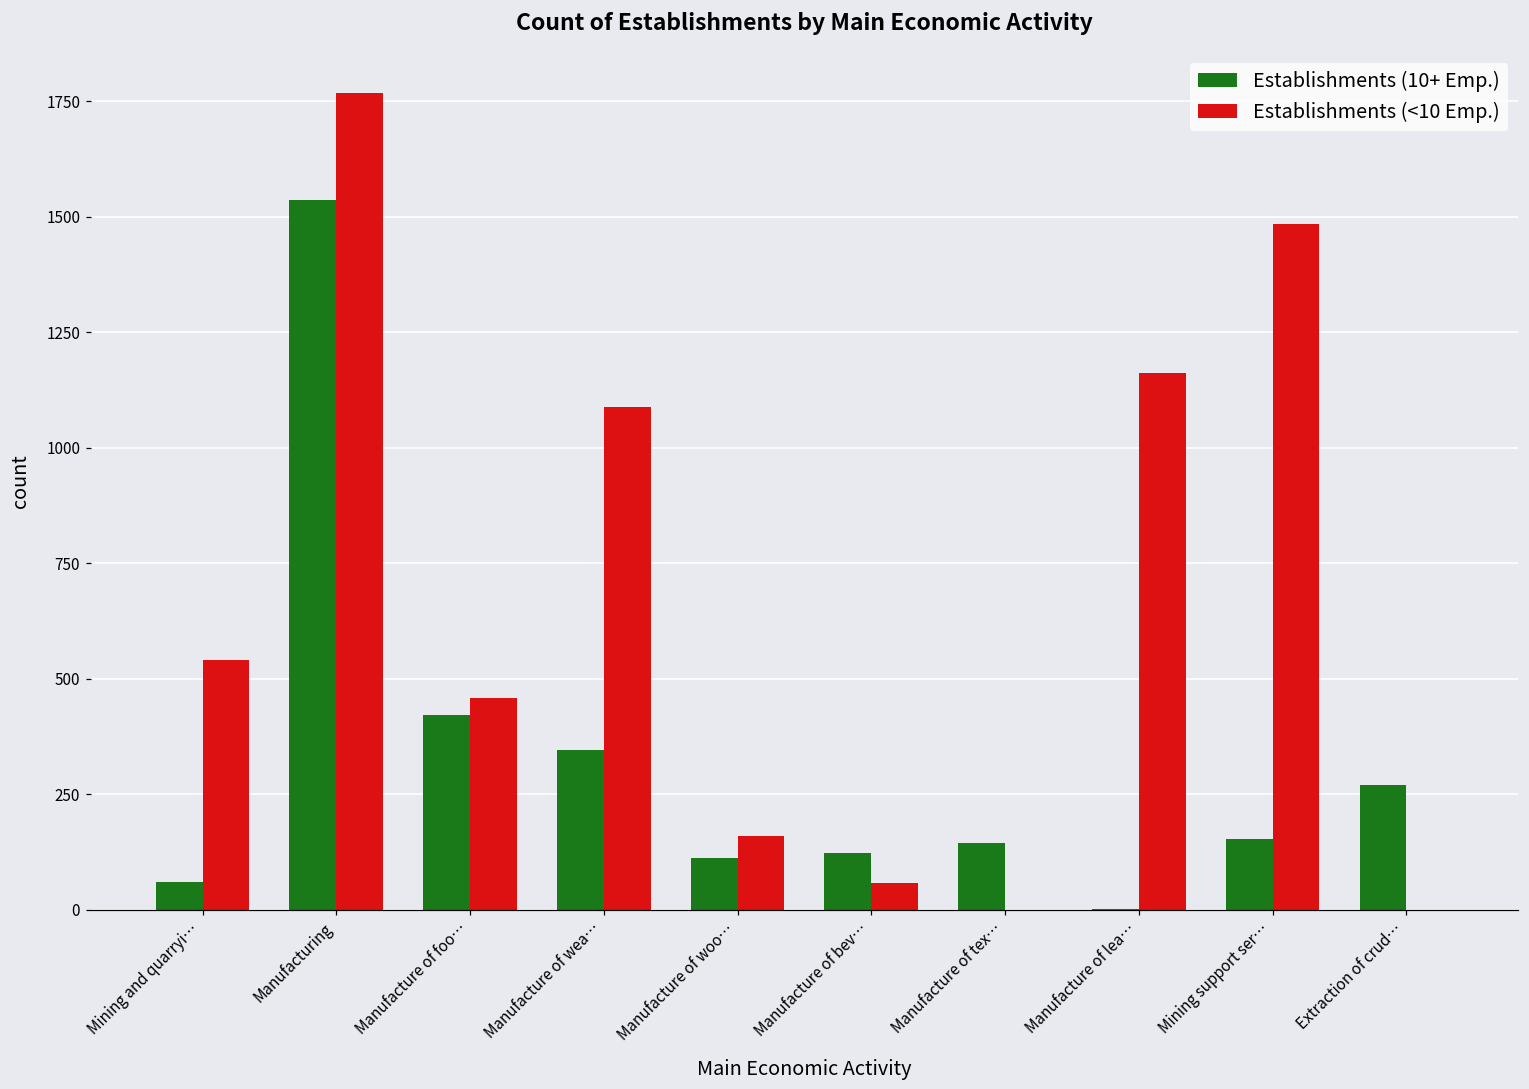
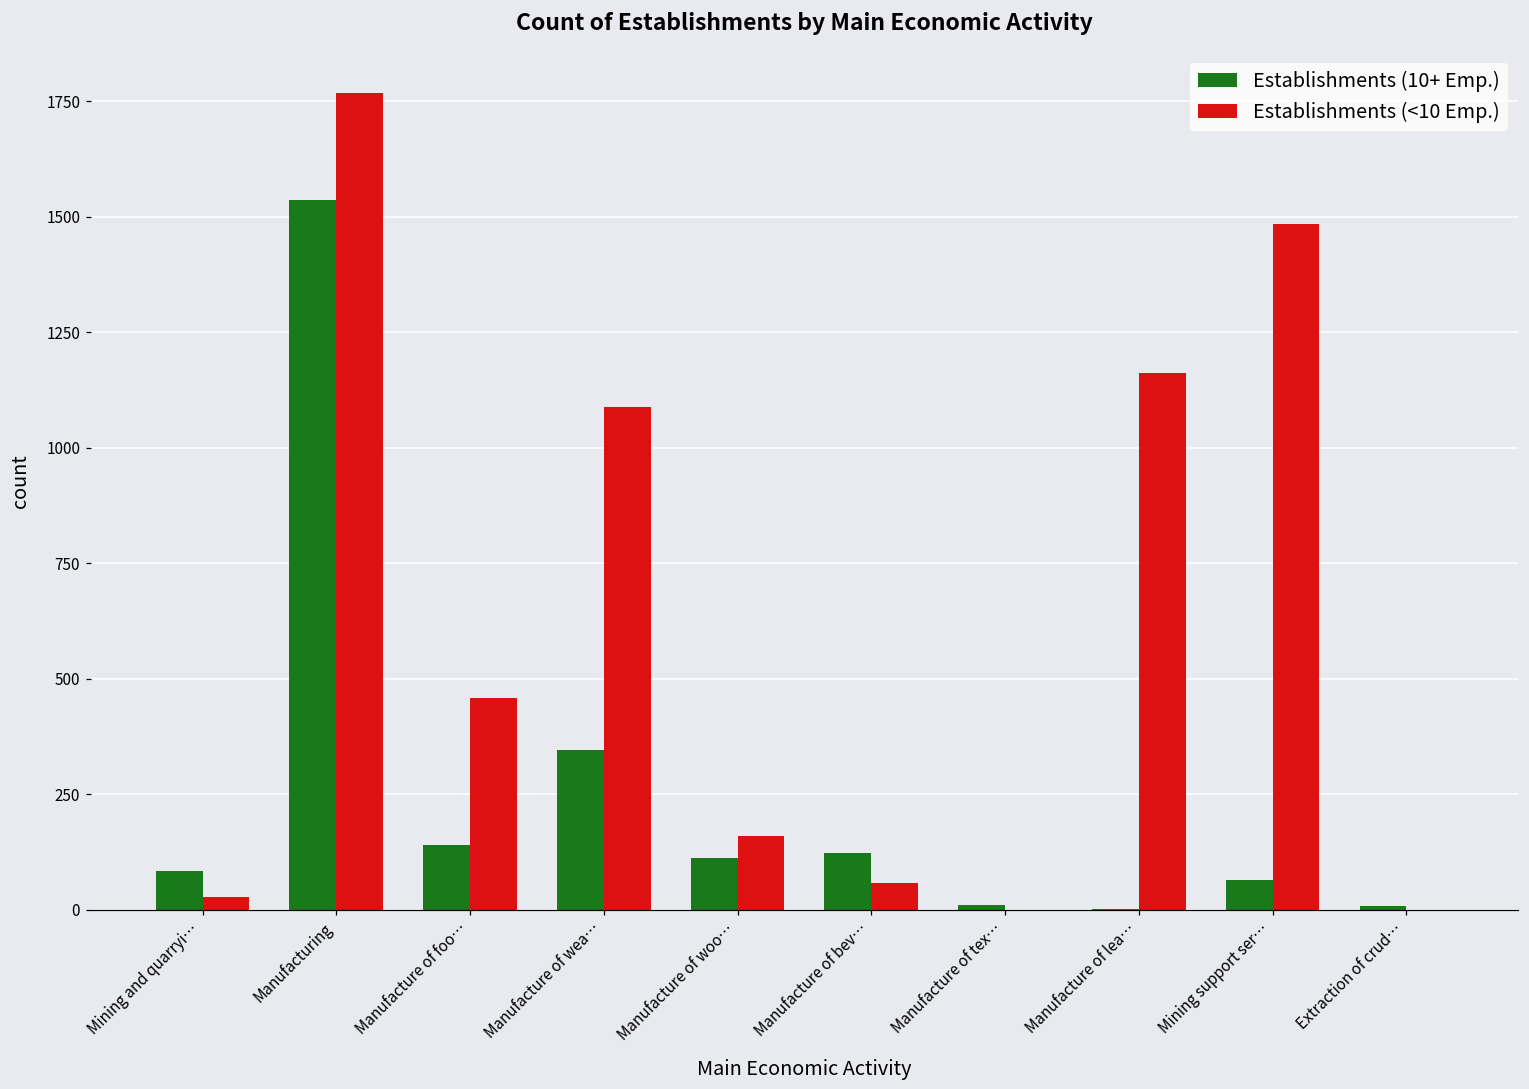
  {
    "Establishments (10+ Emp.)": {
-     "Mining and quarryi…": 60,
+     "Mining and quarryi…": 80,
      "Manufacturing": 1540,
-     "Manufacture of foo…": 420,
+     "Manufacture of foo…": 140,
      "Manufacture of wea…": 350,
      "Manufacture of woo…": 110,
      "Manufacture of bev…": 120,
-     "Manufacture of tex…": 140,
-     "Mining support ser…": 150,
-     "Extraction of crud…": 270
+     "Manufacture of tex…": 10,
+     "Mining support ser…": 60,
+     "Extraction of crud…": 10
    },
    "Establishments (<10 Emp.)": {
-     "Mining and quarryi…": 540,
+     "Mining and quarryi…": 30,
      "Manufacturing": 1770,
      "Manufacture of foo…": 460,
      "Manufacture of wea…": 1090,
      "Manufacture of woo…": 160,
      "Manufacture of bev…": 60,
      "Manufacture of tex…": 0,
      "Manufacture of lea…": 1160,
      "Mining support ser…": 1480,
      "Extraction of crud…": 0
    }
  }
